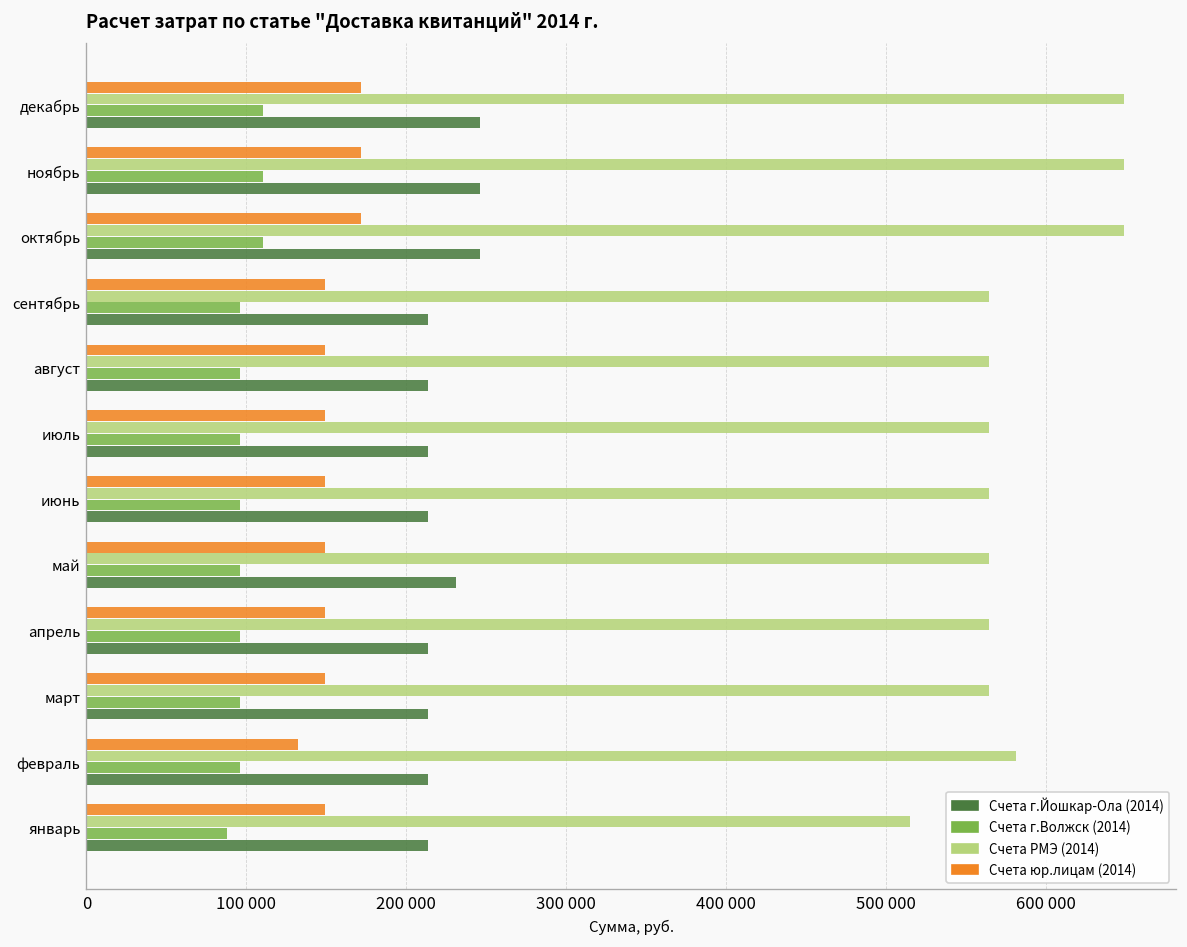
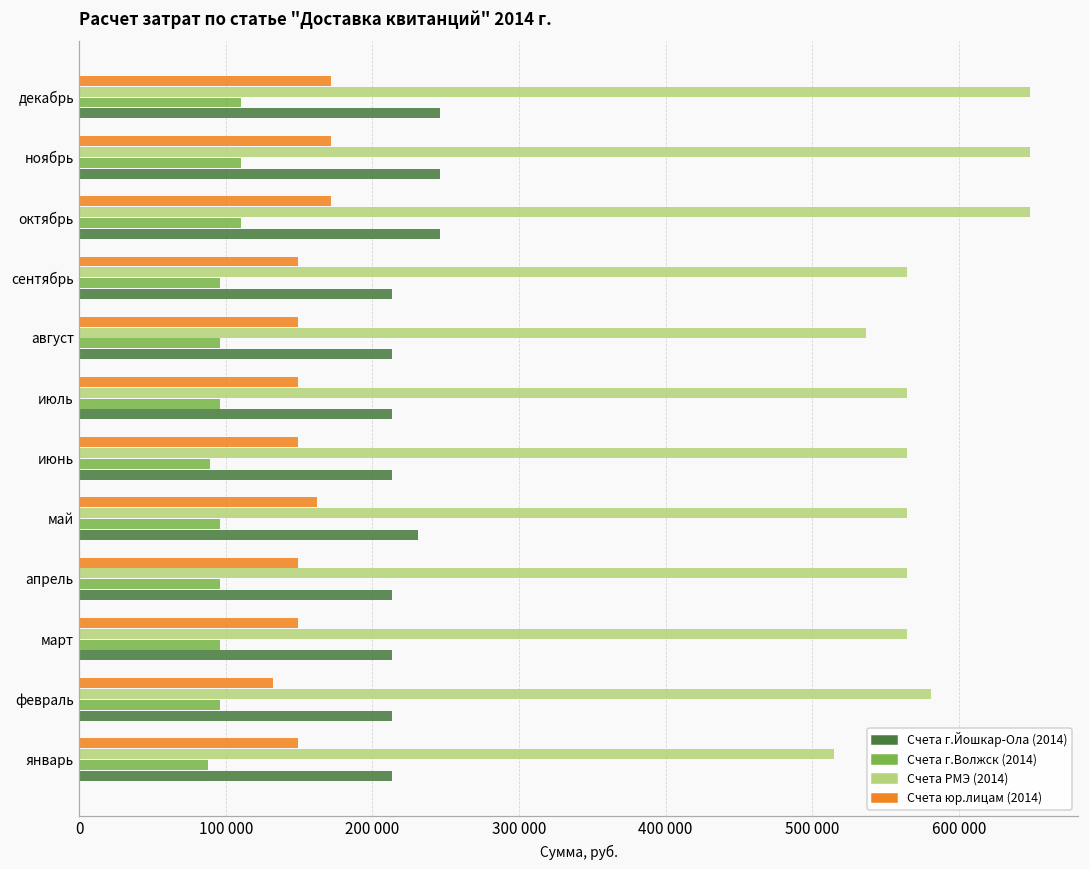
  {
    "Счета г.Йошкар-Ола (2014)": {
      "декабрь": 246000,
      "ноябрь": 246000,
      "октябрь": 246000,
      "сентябрь": 213000,
      "август": 213000,
      "июль": 213000,
      "июнь": 213000,
      "май": 231000,
      "апрель": 213000,
      "март": 213000,
      "февраль": 213000,
      "январь": 213000
    },
    "Счета г.Волжск (2014)": {
      "декабрь": 110000,
      "ноябрь": 110000,
      "октябрь": 110000,
      "сентябрь": 96000,
      "август": 96000,
      "июль": 96000,
-     "июнь": 96000,
+     "июнь": 89000,
      "май": 96000,
      "апрель": 96000,
      "март": 96000,
      "февраль": 96000,
      "январь": 88000
    },
    "Счета РМЭ (2014)": {
      "декабрь": 649000,
      "ноябрь": 649000,
      "октябрь": 649000,
      "сентябрь": 564000,
-     "август": 564000,
+     "август": 537000,
      "июль": 564000,
      "июнь": 564000,
      "май": 564000,
      "апрель": 564000,
      "март": 564000,
      "февраль": 581000,
      "январь": 515000
    },
    "Счета юр.лицам (2014)": {
      "декабрь": 172000,
      "ноябрь": 172000,
      "октябрь": 172000,
      "сентябрь": 149000,
      "август": 149000,
      "июль": 149000,
      "июнь": 149000,
-     "май": 149000,
+     "май": 162000,
      "апрель": 149000,
      "март": 149000,
      "февраль": 132000,
      "январь": 149000
    }
  }
